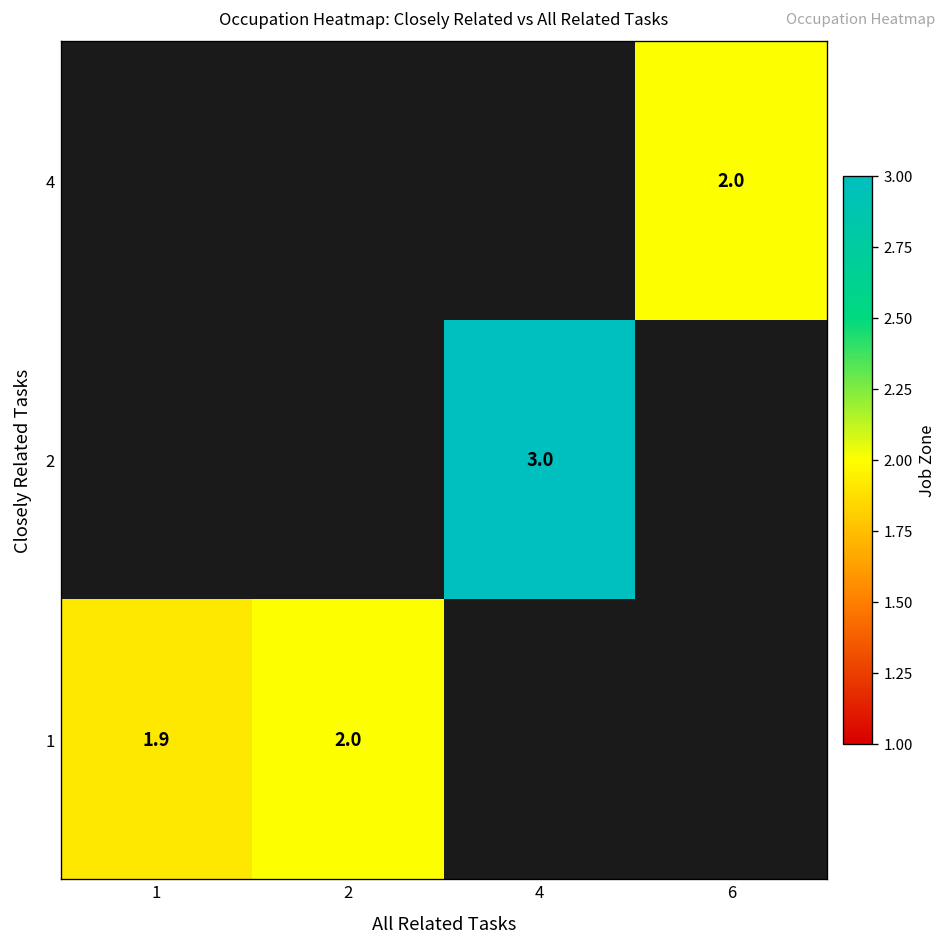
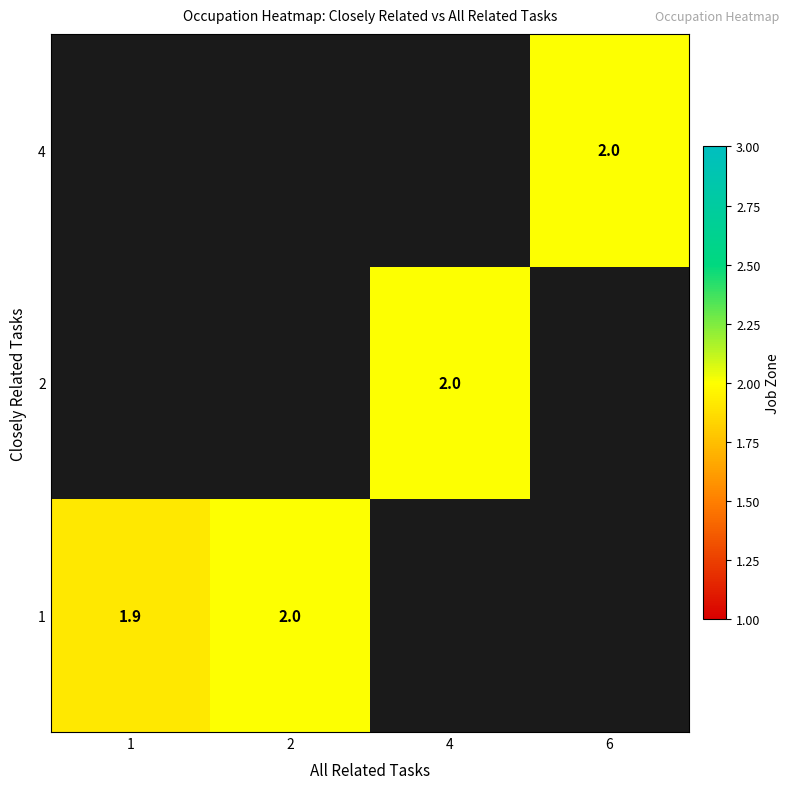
  {
    "4": {
      "6": 2.0
    },
    "2": {
-     "4": 3.0
+     "4": 2.0
    },
    "1": {
      "1": 1.9,
      "2": 2.0
    }
  }
